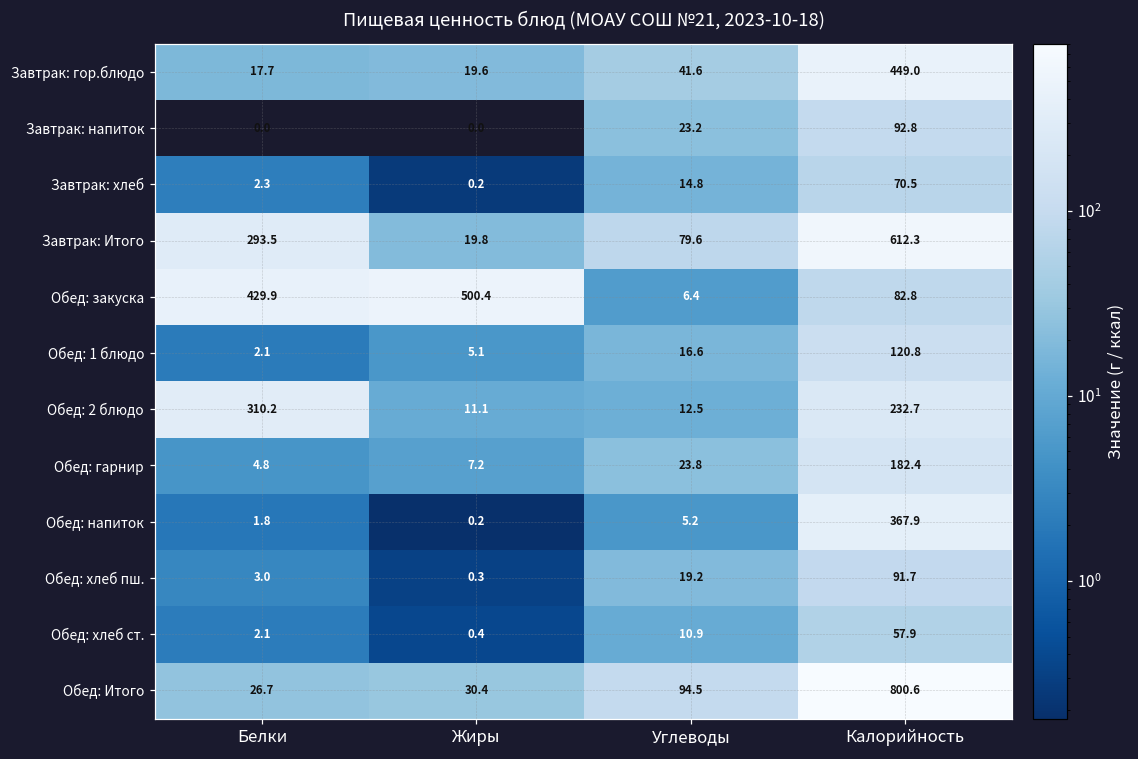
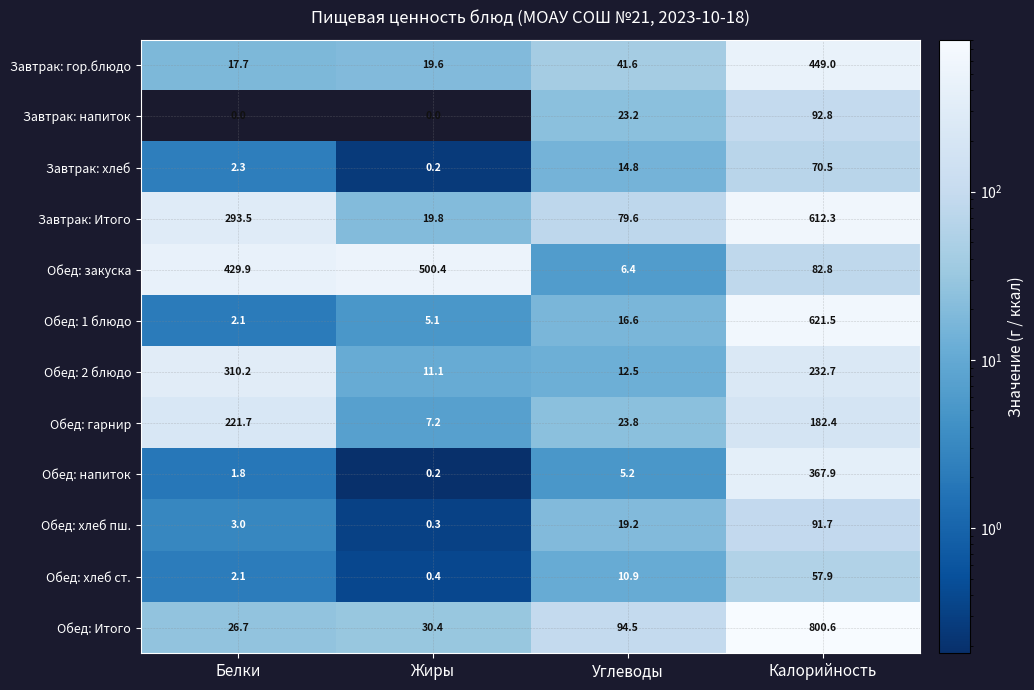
  {
    "Завтрак: гор.блюдо": {
      "Белки": 17.7,
      "Жиры": 19.6,
      "Углеводы": 41.6,
      "Калорийность": 449.0
    },
    "Завтрак: напиток": {
      "Углеводы": 23.2,
      "Калорийность": 92.8
    },
    "Завтрак: хлеб": {
      "Белки": 2.3,
      "Жиры": 0.2,
      "Углеводы": 14.8,
      "Калорийность": 70.5
    },
    "Завтрак: Итого": {
      "Белки": 293.5,
      "Жиры": 19.8,
      "Углеводы": 79.6,
      "Калорийность": 612.3
    },
    "Обед: закуска": {
      "Белки": 429.9,
      "Жиры": 500.4,
      "Углеводы": 6.4,
      "Калорийность": 82.8
    },
    "Обед: 1 блюдо": {
      "Белки": 2.1,
      "Жиры": 5.1,
      "Углеводы": 16.6,
-     "Калорийность": 120.8
+     "Калорийность": 621.5
    },
    "Обед: 2 блюдо": {
      "Белки": 310.2,
      "Жиры": 11.1,
      "Углеводы": 12.5,
      "Калорийность": 232.7
    },
    "Обед: гарнир": {
-     "Белки": 4.8,
+     "Белки": 221.7,
      "Жиры": 7.2,
      "Углеводы": 23.8,
      "Калорийность": 182.4
    },
    "Обед: напиток": {
      "Белки": 1.8,
      "Жиры": 0.2,
      "Углеводы": 5.2,
      "Калорийность": 367.9
    },
    "Обед: хлеб пш.": {
      "Белки": 3.0,
      "Жиры": 0.3,
      "Углеводы": 19.2,
      "Калорийность": 91.7
    },
    "Обед: хлеб ст.": {
      "Белки": 2.1,
      "Жиры": 0.4,
      "Углеводы": 10.9,
      "Калорийность": 57.9
    },
    "Обед: Итого": {
      "Белки": 26.7,
      "Жиры": 30.4,
      "Углеводы": 94.5,
      "Калорийность": 800.6
    }
  }
